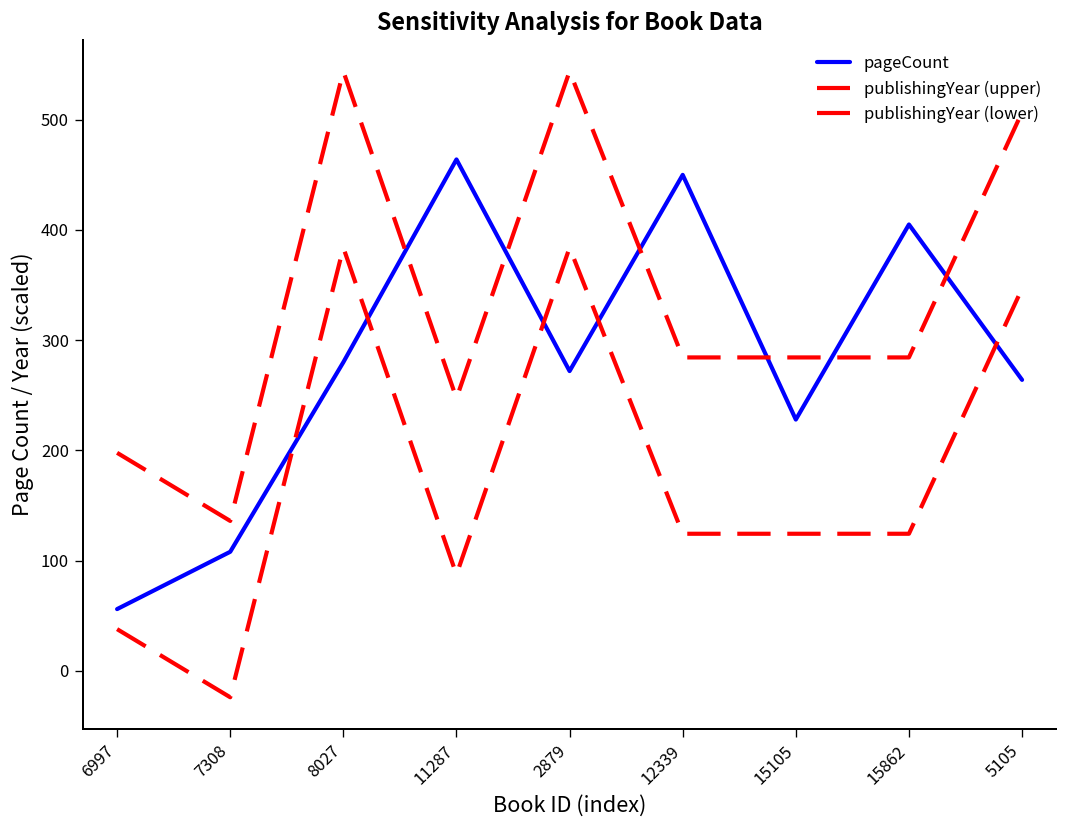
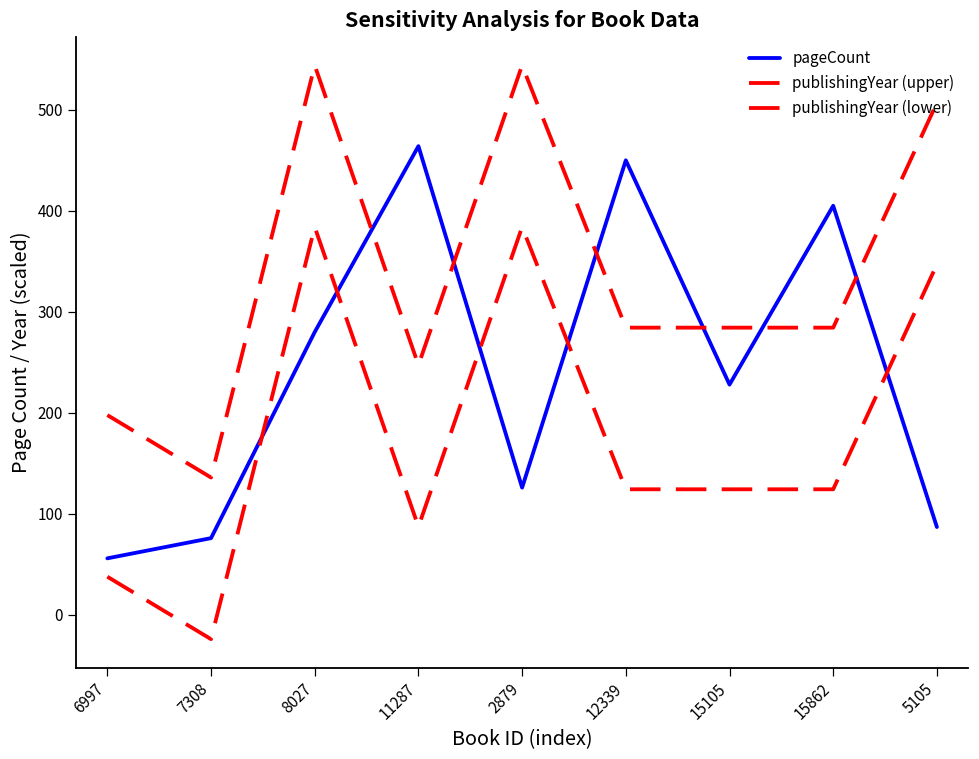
  {
    "pageCount": {
      "6997": 60,
-     "7308": 110,
+     "7308": 80,
      "8027": 280,
      "11287": 460,
-     "2879": 270,
+     "2879": 130,
      "12339": 450,
      "15105": 230,
      "15862": 410,
-     "5105": 260
+     "5105": 90
    }
  }
